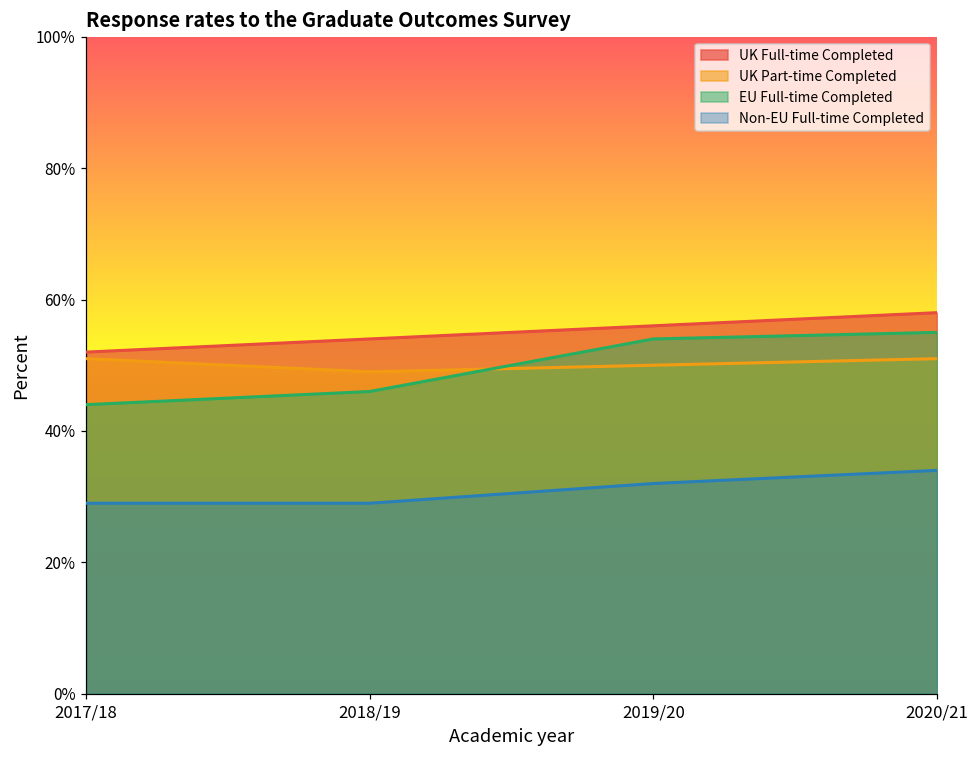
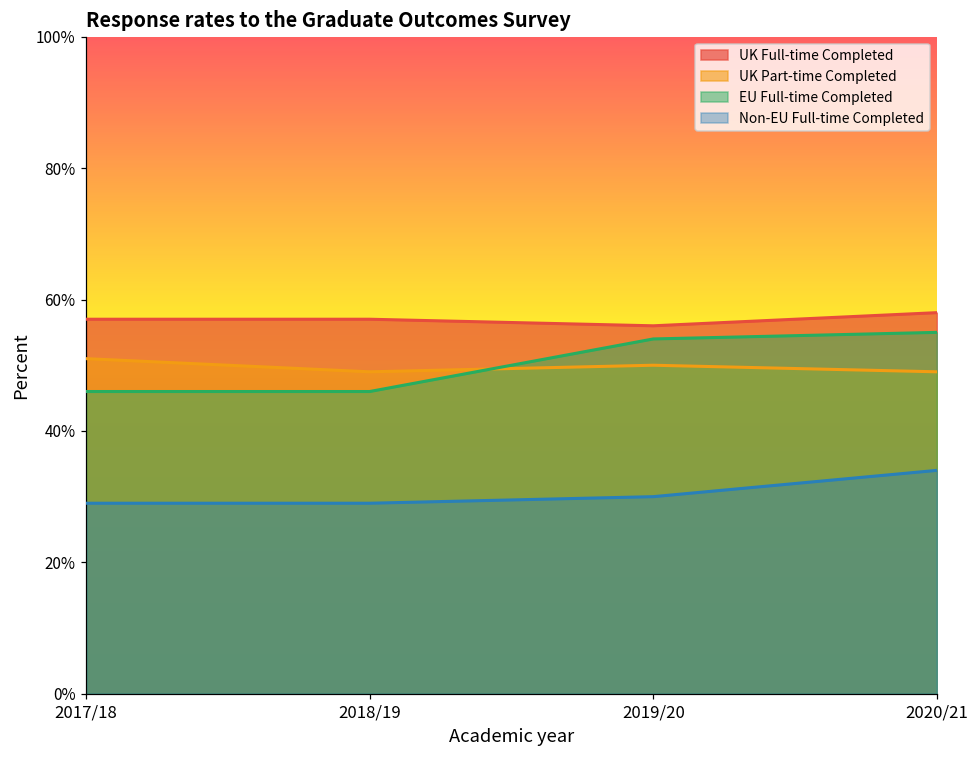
  {
    "UK Full-time Completed": {
-     "2017/18": "52%",
-     "2018/19": "54%",
+     "2017/18": "57%",
+     "2018/19": "57%",
      "2019/20": "56%",
      "2020/21": "58%"
    },
    "UK Part-time Completed": {
      "2017/18": "51%",
      "2018/19": "49%",
      "2019/20": "50%",
-     "2020/21": "51%"
+     "2020/21": "49%"
    },
    "EU Full-time Completed": {
-     "2017/18": "44%",
+     "2017/18": "46%",
      "2018/19": "46%",
      "2019/20": "54%",
      "2020/21": "55%"
    },
    "Non-EU Full-time Completed": {
      "2017/18": "29%",
      "2018/19": "29%",
-     "2019/20": "32%",
+     "2019/20": "30%",
      "2020/21": "34%"
    }
  }
